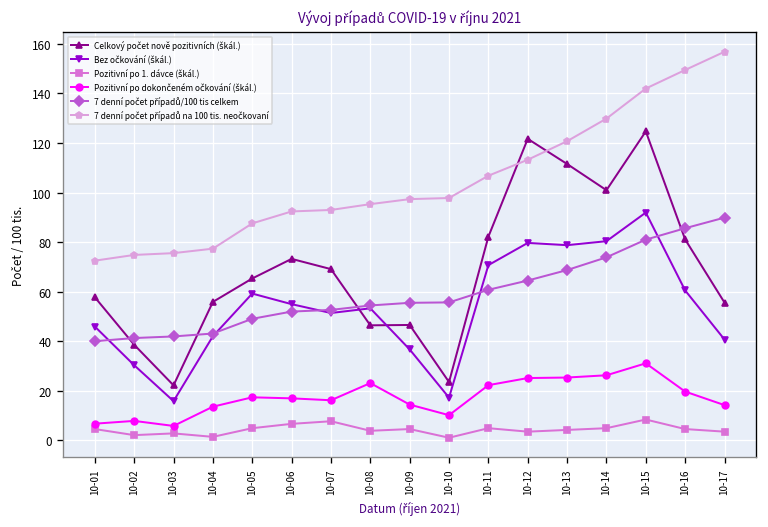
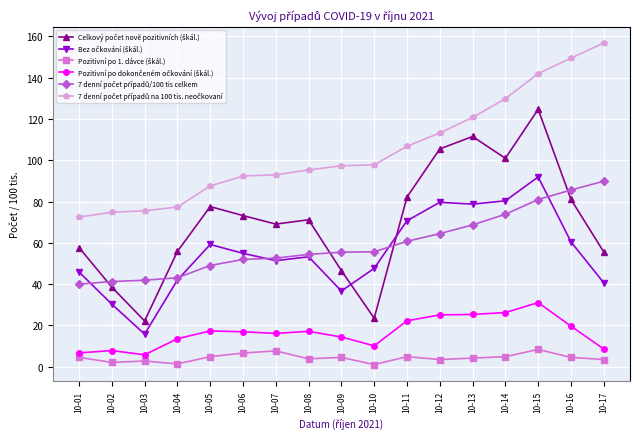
  {
    "Celkový počet nově pozitivních (škál.)": {
      "10-01": 58,
      "10-02": 39,
      "10-03": 22,
      "10-04": 56,
-     "10-05": 65,
+     "10-05": 78,
      "10-06": 73,
      "10-07": 69,
-     "10-08": 46,
+     "10-08": 71,
      "10-09": 47,
      "10-10": 24,
      "10-11": 82,
-     "10-12": 122,
+     "10-12": 105,
      "10-13": 112,
      "10-14": 101,
      "10-15": 125,
      "10-16": 81,
      "10-17": 56
    },
    "Bez očkování (škál.)": {
      "10-01": 46,
      "10-02": 30,
      "10-03": 16,
      "10-05": 59,
      "10-06": 55,
      "10-07": 51,
      "10-09": 37,
-     "10-10": 17,
+     "10-10": 48,
      "10-11": 71,
      "10-12": 80,
      "10-13": 79,
      "10-14": 80,
      "10-15": 92,
      "10-16": 60,
      "10-17": 41
    },
    "Pozitivní po dokončeném očkování (škál.)": {
      "10-01": 7,
      "10-02": 8,
      "10-03": 6,
      "10-04": 14,
      "10-05": 17,
      "10-06": 17,
      "10-07": 16,
-     "10-08": 23,
+     "10-08": 17,
      "10-09": 14,
      "10-10": 10,
      "10-11": 22,
      "10-12": 25,
      "10-13": 25,
      "10-14": 26,
      "10-15": 31,
      "10-16": 20,
-     "10-17": 14
+     "10-17": 9
    }
  }
